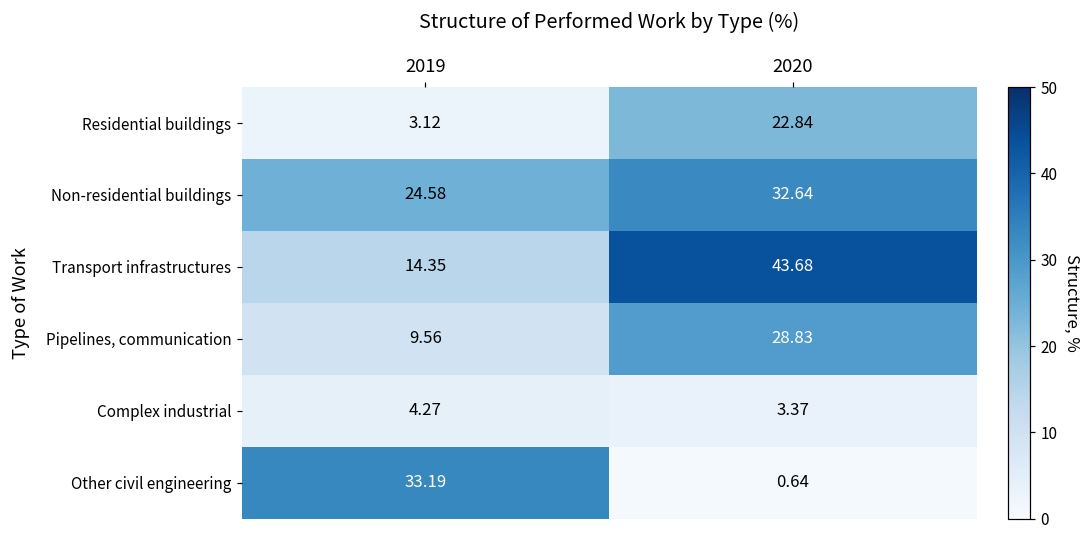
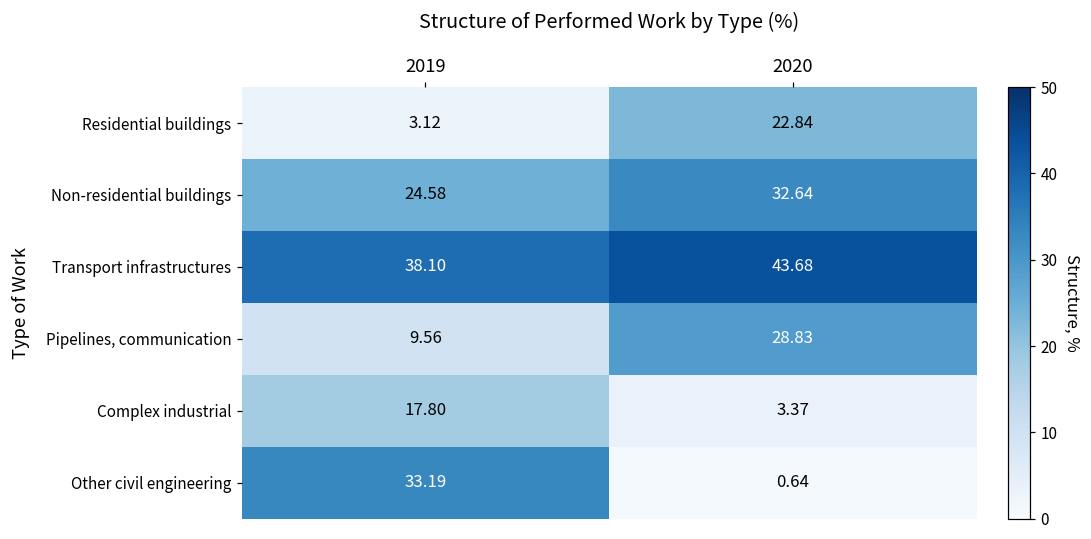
  {
    "Residential buildings": {
      "2019": 3.12,
      "2020": 22.84
    },
    "Non-residential buildings": {
      "2019": 24.58,
      "2020": 32.64
    },
    "Transport infrastructures": {
-     "2019": 14.35,
+     "2019": 38.10,
      "2020": 43.68
    },
    "Pipelines, communication": {
      "2019": 9.56,
      "2020": 28.83
    },
    "Complex industrial": {
-     "2019": 4.27,
+     "2019": 17.80,
      "2020": 3.37
    },
    "Other civil engineering": {
      "2019": 33.19,
      "2020": 0.64
    }
  }
